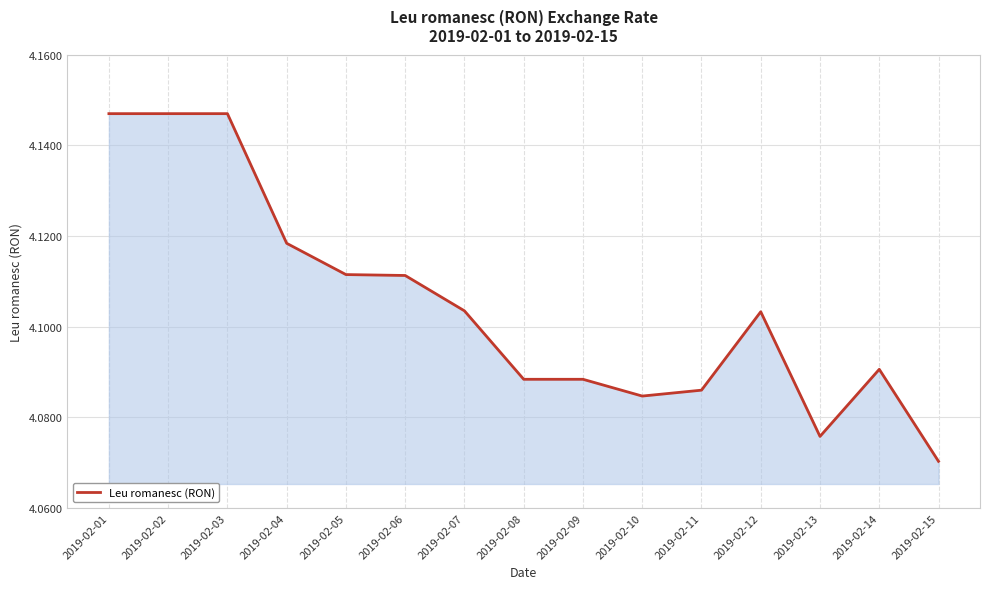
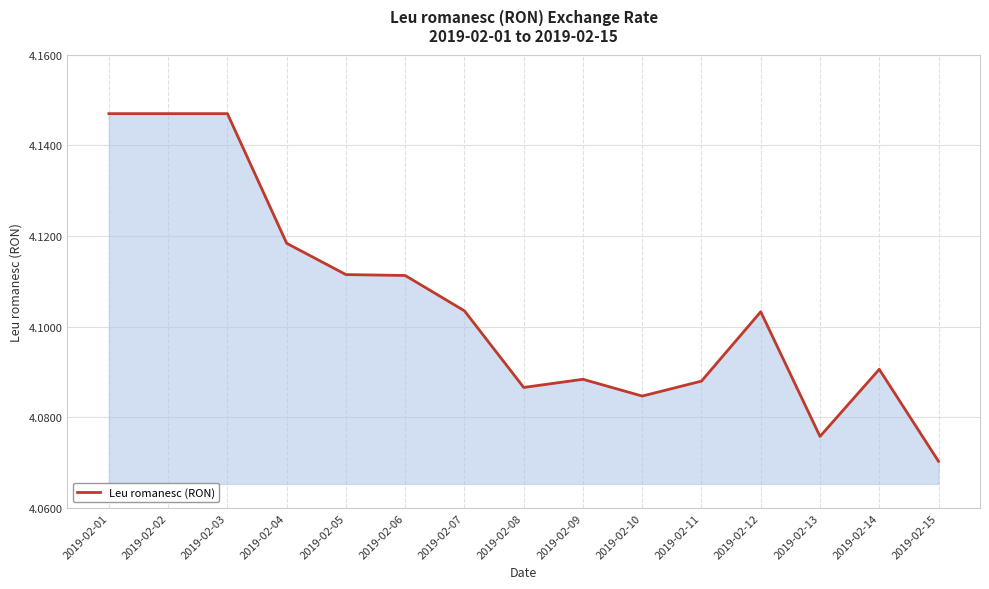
  {
    "2019-02-01": 4.147,
    "2019-02-02": 4.147,
    "2019-02-03": 4.147,
    "2019-02-04": 4.118,
    "2019-02-05": 4.112,
    "2019-02-06": 4.111,
    "2019-02-07": 4.104,
-   "2019-02-08": 4.088,
+   "2019-02-08": 4.087,
    "2019-02-09": 4.088,
    "2019-02-10": 4.085,
-   "2019-02-11": 4.086,
+   "2019-02-11": 4.088,
    "2019-02-12": 4.103,
    "2019-02-13": 4.076,
    "2019-02-14": 4.091,
    "2019-02-15": 4.070
  }
